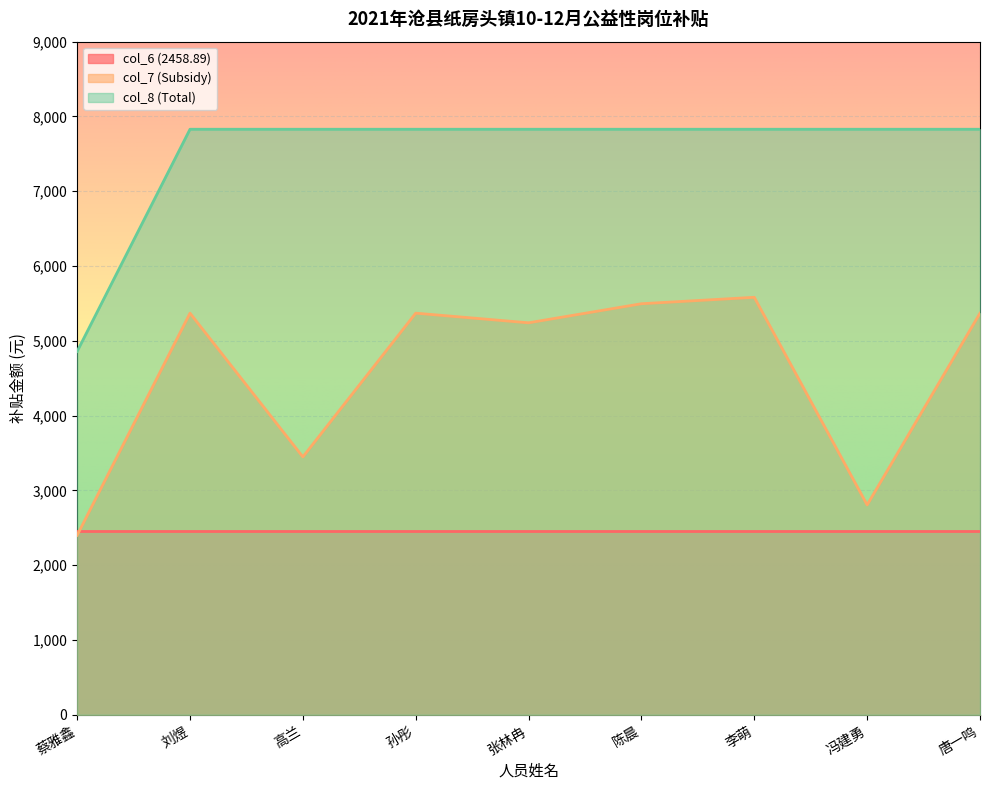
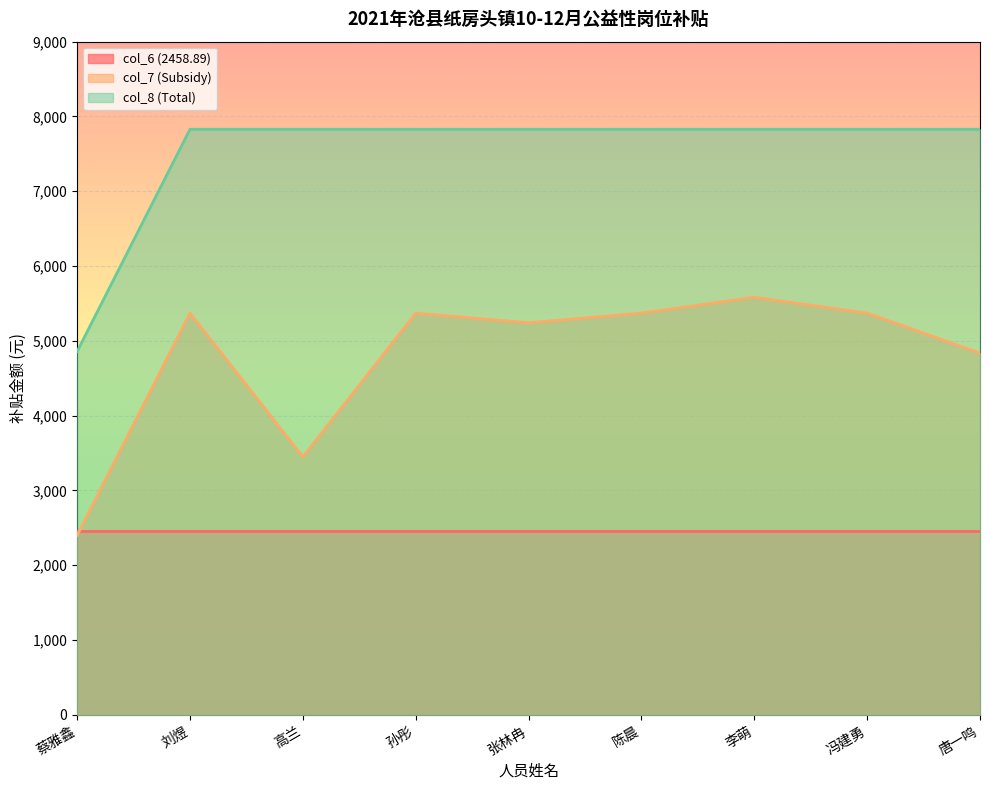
  {
    "col_6 (2458.89)": {
      "蔡雅鑫": "2,500",
      "刘煜": "2,500",
      "高兰": "2,500",
      "孙彤": "2,500",
      "张林冉": "2,500",
      "陈晨": "2,500",
      "李萌": "2,500",
      "冯建勇": "2,500",
      "唐一鸣": "2,500"
    },
    "col_7 (Subsidy)": {
      "蔡雅鑫": "2,400",
      "刘煜": "5,400",
      "高兰": "3,400",
      "孙彤": "5,400",
      "张林冉": "5,200",
-     "陈晨": "5,500",
+     "陈晨": "5,400",
      "李萌": "5,600",
-     "冯建勇": "2,800",
-     "唐一鸣": "5,400"
+     "冯建勇": "5,400",
+     "唐一鸣": "4,800"
    },
    "col_8 (Total)": {
      "蔡雅鑫": "4,900",
      "刘煜": "7,800",
      "高兰": "7,800",
      "孙彤": "7,800",
      "张林冉": "7,800",
      "陈晨": "7,800",
      "李萌": "7,800",
      "冯建勇": "7,800",
      "唐一鸣": "7,800"
    }
  }
